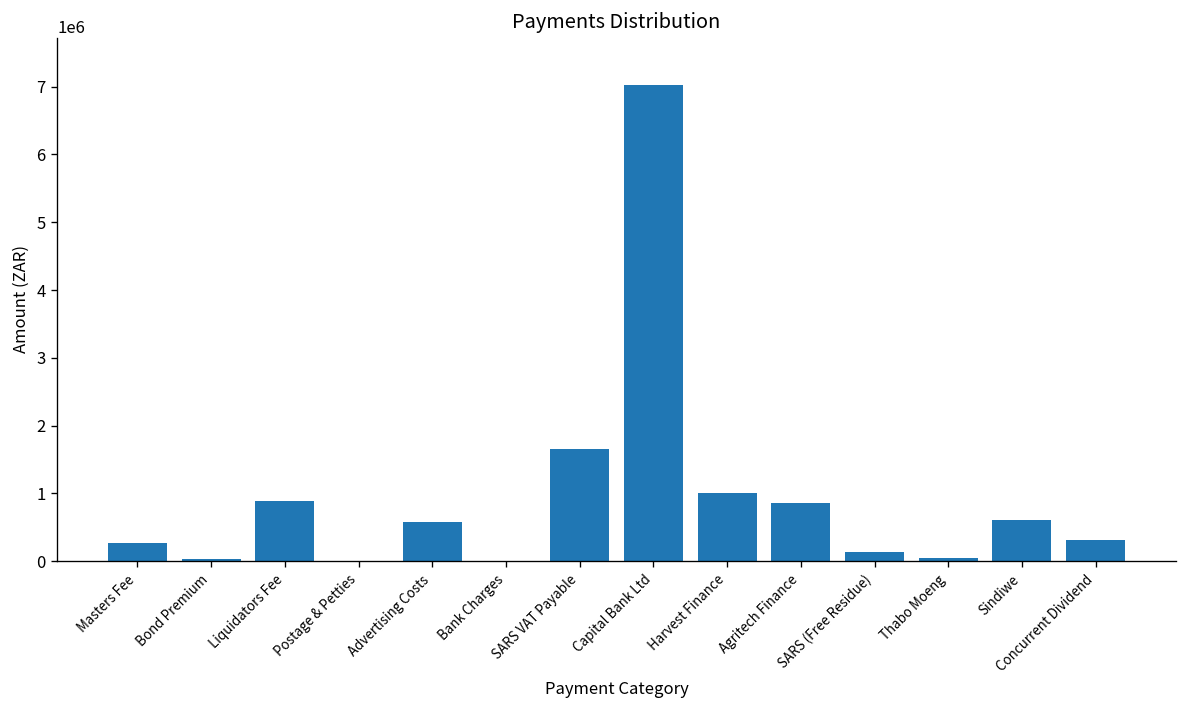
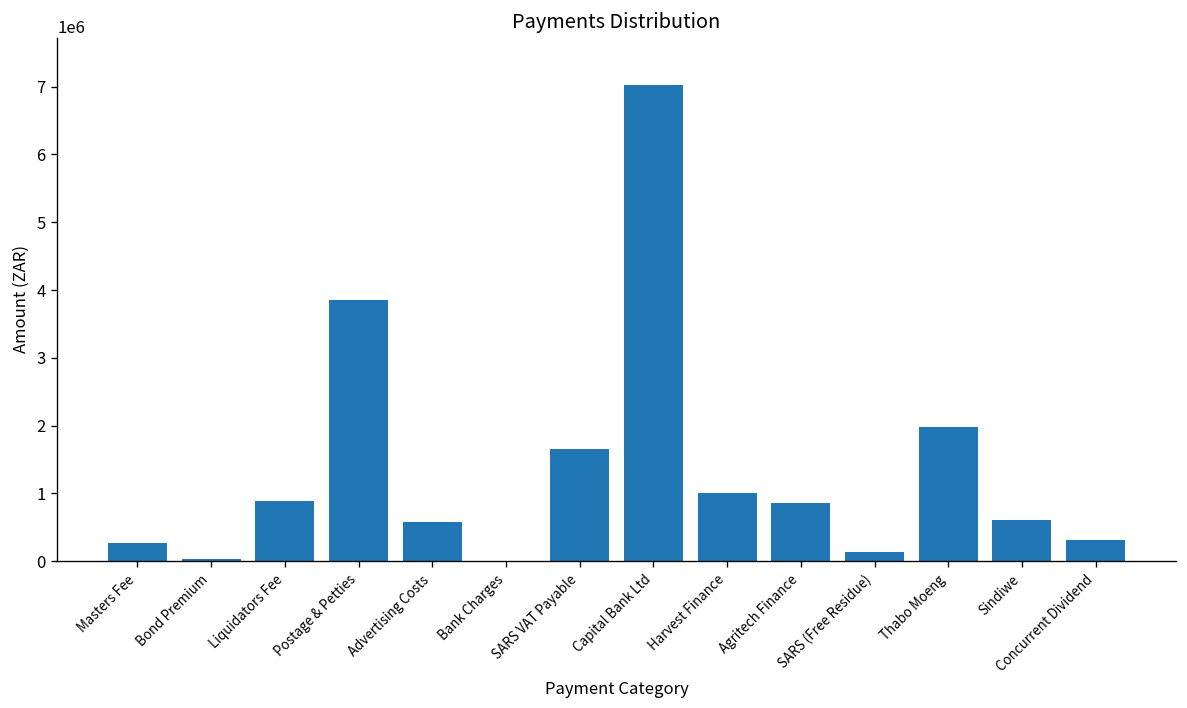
  {
    "Masters Fee": 300000,
    "Liquidators Fee": 900000,
-   "Postage & Petties": 0,
+   "Postage & Petties": 3800000,
    "Advertising Costs": 600000,
    "SARS VAT Payable": 1700000,
    "Capital Bank Ltd": 7000000,
    "Harvest Finance": 1000000,
    "Agritech Finance": 900000,
    "SARS (Free Residue)": 100000,
-   "Thabo Moeng": 0,
+   "Thabo Moeng": 2000000,
    "Sindiwe": 600000,
    "Concurrent Dividend": 300000
  }
